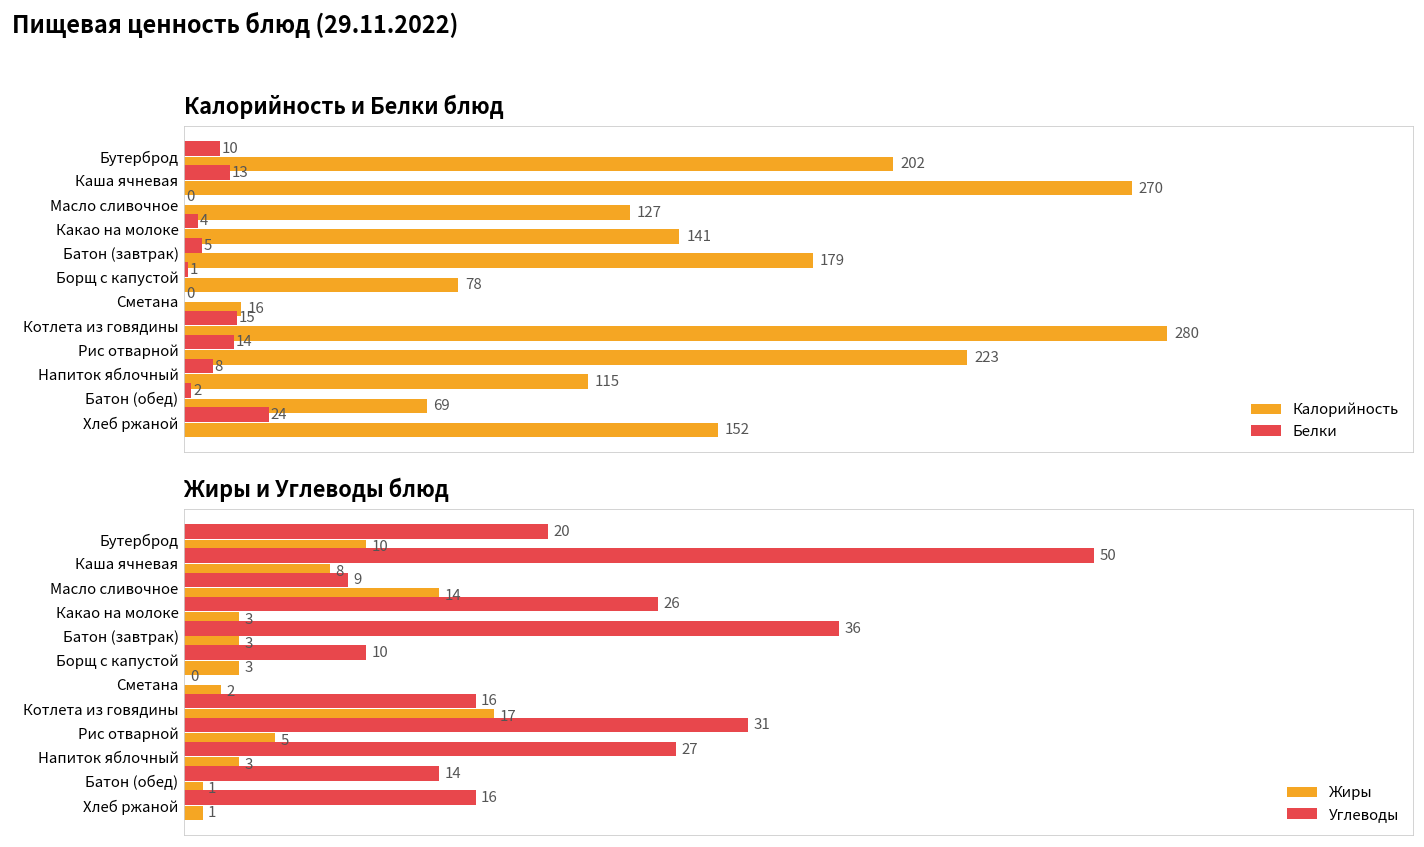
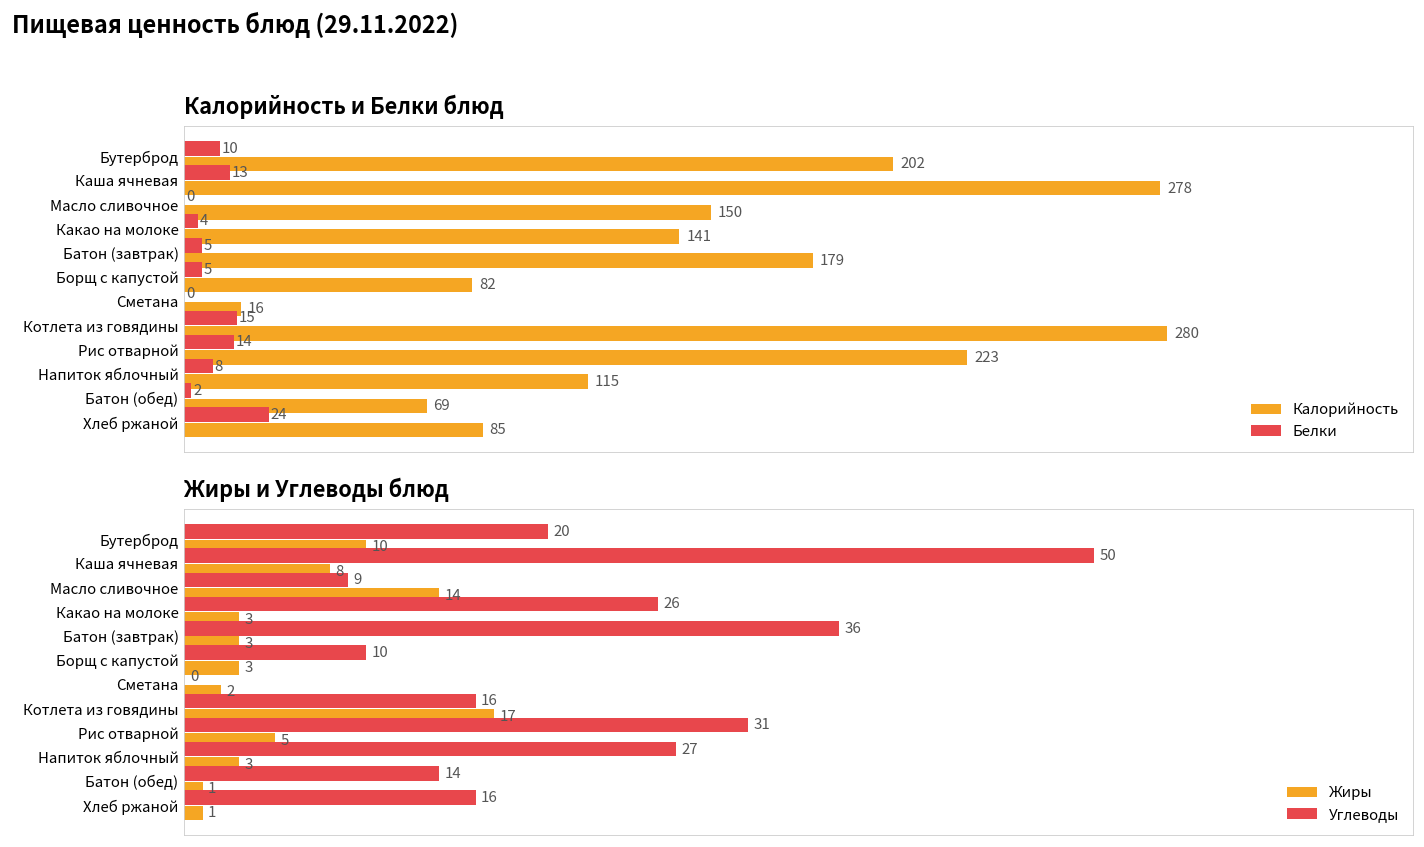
  {
    "Калорийность и Белки блюд": {
      "Калорийность": {
        "Бутерброд": 202,
-       "Каша ячневая": 270,
-       "Масло сливочное": 127,
+       "Каша ячневая": 278,
+       "Масло сливочное": 150,
        "Какао на молоке": 141,
        "Батон (завтрак)": 179,
-       "Борщ с капустой": 78,
+       "Борщ с капустой": 82,
        "Котлета из говядины": 280,
        "Рис отварной": 223,
        "Напиток яблочный": 115,
        "Батон (обед)": 69,
-       "Хлеб ржаной": 152
+       "Хлеб ржаной": 85
      },
      "Белки": {
        "Бутерброд": 10,
        "Каша ячневая": 13,
        "Масло сливочное": 0,
        "Какао на молоке": 4,
        "Батон (завтрак)": 5,
-       "Борщ с капустой": 1,
+       "Борщ с капустой": 5,
        "Сметана": 0,
        "Рис отварной": 14,
        "Напиток яблочный": 8,
        "Батон (обед)": 2,
        "Хлеб ржаной": 24
      }
    },
    "Жиры и Углеводы блюд": {
      "Жиры": {
        "Бутерброд": 10,
        "Каша ячневая": 8,
        "Масло сливочное": 14,
        "Какао на молоке": 3,
        "Батон (завтрак)": 3,
        "Борщ с капустой": 3,
        "Сметана": 2,
        "Котлета из говядины": 17,
        "Рис отварной": 5,
        "Напиток яблочный": 3,
        "Батон (обед)": 1,
        "Хлеб ржаной": 1
      },
      "Углеводы": {
        "Бутерброд": 20,
        "Каша ячневая": 50,
        "Масло сливочное": 9,
        "Какао на молоке": 26,
        "Батон (завтрак)": 36,
        "Борщ с капустой": 10,
        "Сметана": 0,
        "Котлета из говядины": 16,
        "Рис отварной": 31,
        "Напиток яблочный": 27,
        "Батон (обед)": 14,
        "Хлеб ржаной": 16
      }
    }
  }
